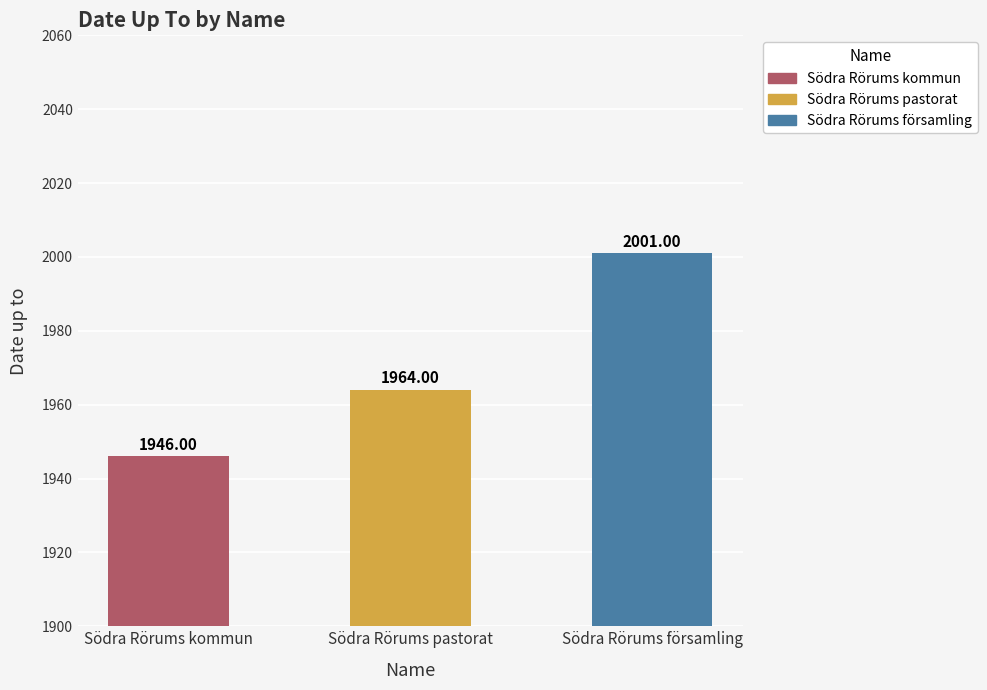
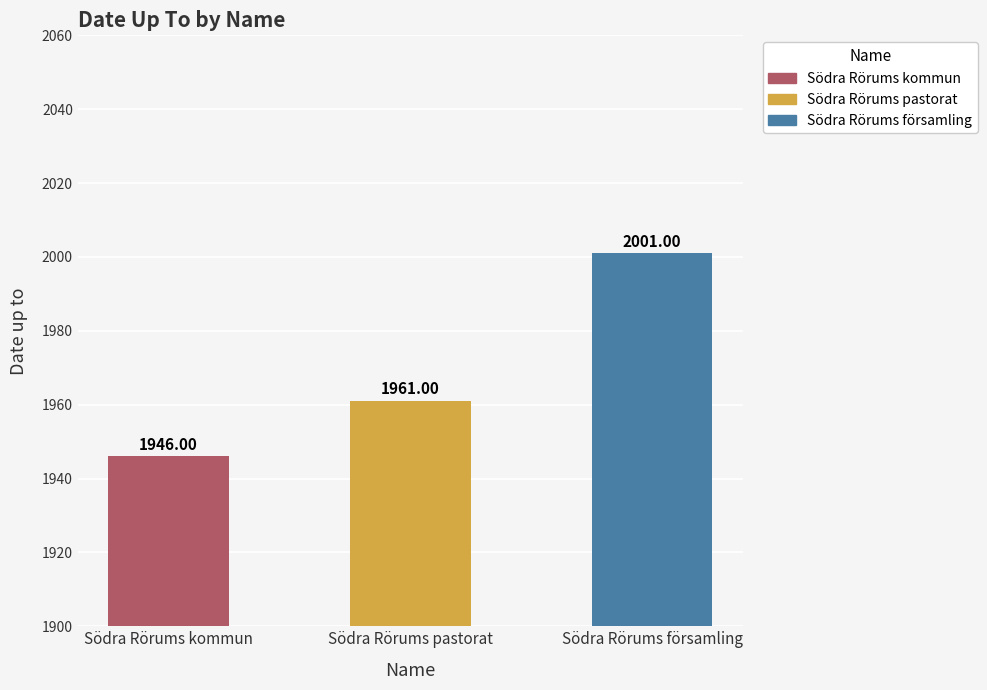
  {
    "Södra Rörums kommun": 1946.00,
-   "Södra Rörums pastorat": 1964.00,
+   "Södra Rörums pastorat": 1961.00,
    "Södra Rörums församling": 2001.00
  }
